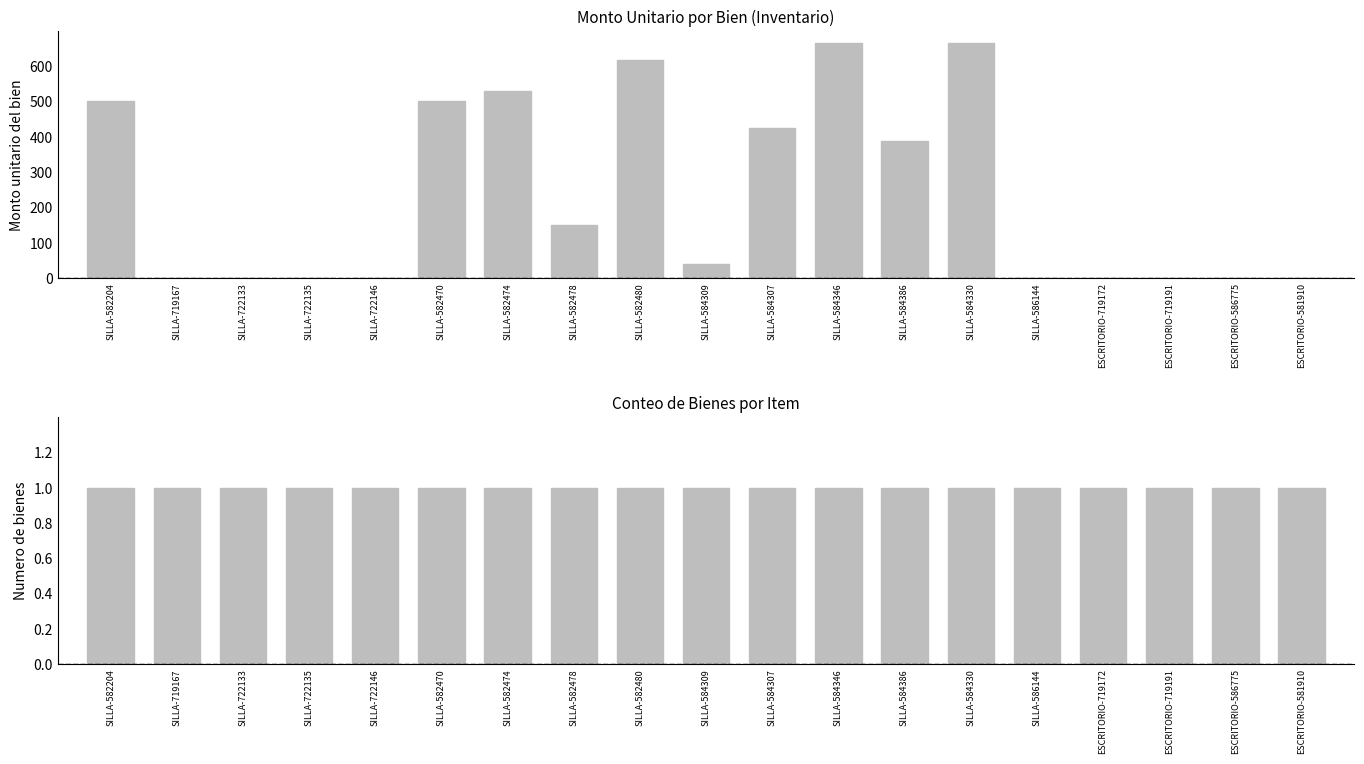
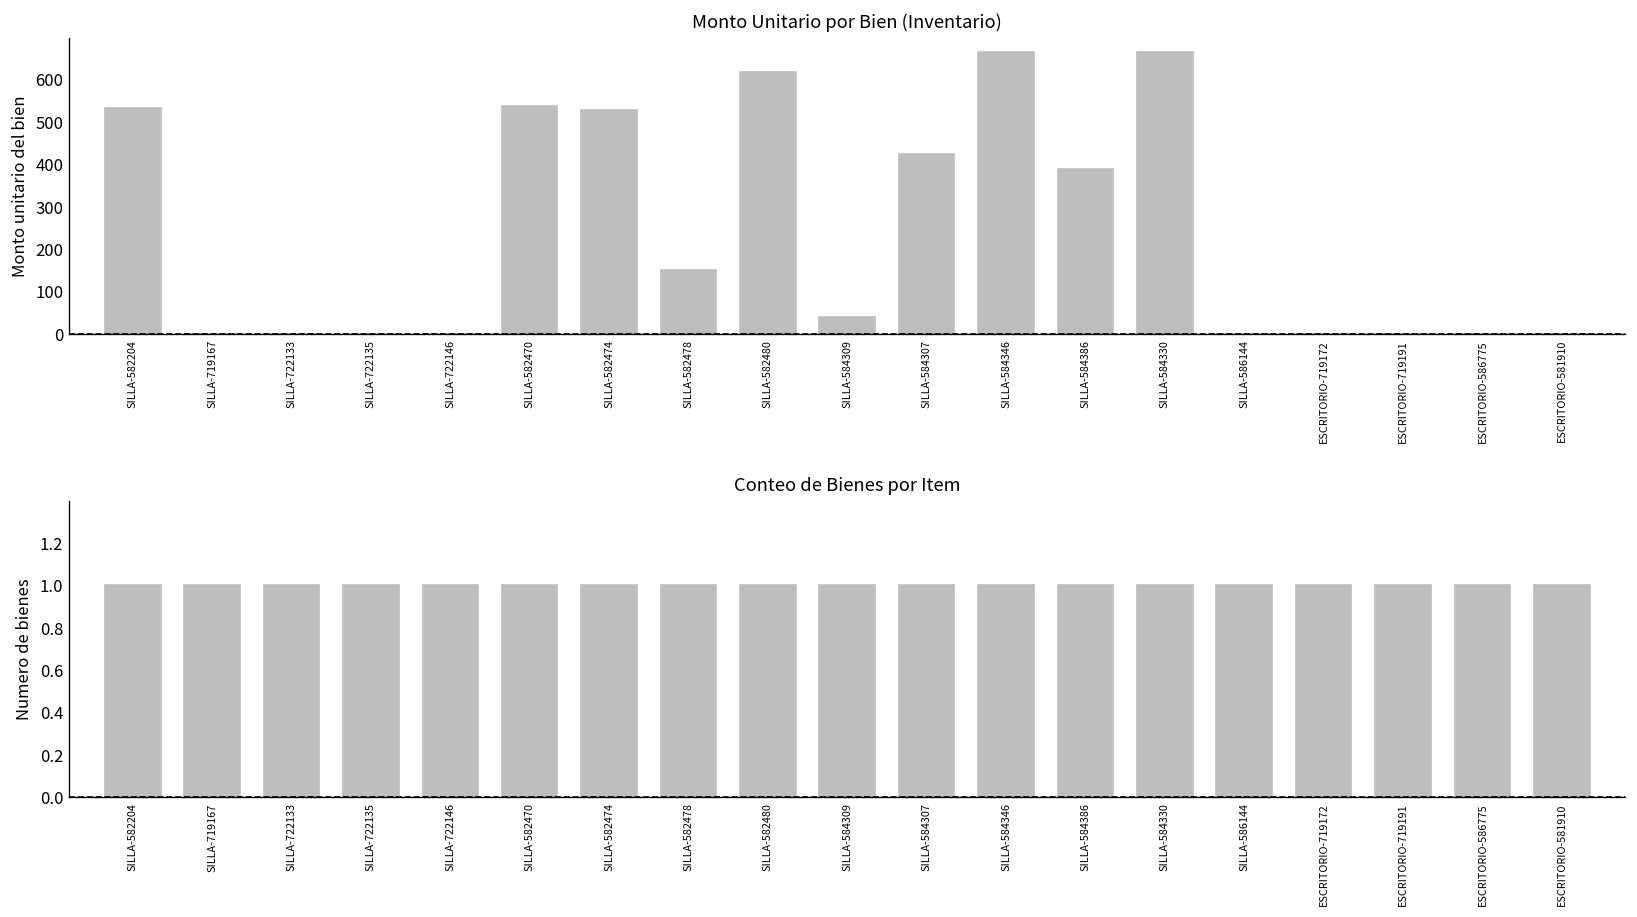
  {
    "Monto Unitario por Bien (Inventario)": {
-     "SILLA-582204": 500,
+     "SILLA-582204": 530,
      "SILLA-719167": 0,
      "SILLA-722133": 0,
      "SILLA-722135": 0,
      "SILLA-722146": 0,
-     "SILLA-582470": 500,
+     "SILLA-582470": 540,
      "SILLA-582474": 530,
      "SILLA-582478": 150,
      "SILLA-582480": 620,
      "SILLA-584309": 40,
      "SILLA-584307": 420,
      "SILLA-584346": 670,
      "SILLA-584386": 390,
      "SILLA-584330": 670,
      "SILLA-586144": 0,
      "ESCRITORIO-719172": 0,
      "ESCRITORIO-719191": 0,
      "ESCRITORIO-586775": 0,
      "ESCRITORIO-581910": 0
    },
    "Conteo de Bienes por Item": {
      "SILLA-582204": 1.00,
      "SILLA-719167": 1.00,
      "SILLA-722133": 1.00,
      "SILLA-722135": 1.00,
      "SILLA-722146": 1.00,
      "SILLA-582470": 1.00,
      "SILLA-582474": 1.00,
      "SILLA-582478": 1.00,
      "SILLA-582480": 1.00,
      "SILLA-584309": 1.00,
      "SILLA-584307": 1.00,
      "SILLA-584346": 1.00,
      "SILLA-584386": 1.00,
      "SILLA-584330": 1.00,
      "SILLA-586144": 1.00,
      "ESCRITORIO-719172": 1.00,
      "ESCRITORIO-719191": 1.00,
      "ESCRITORIO-586775": 1.00,
      "ESCRITORIO-581910": 1.00
    }
  }
